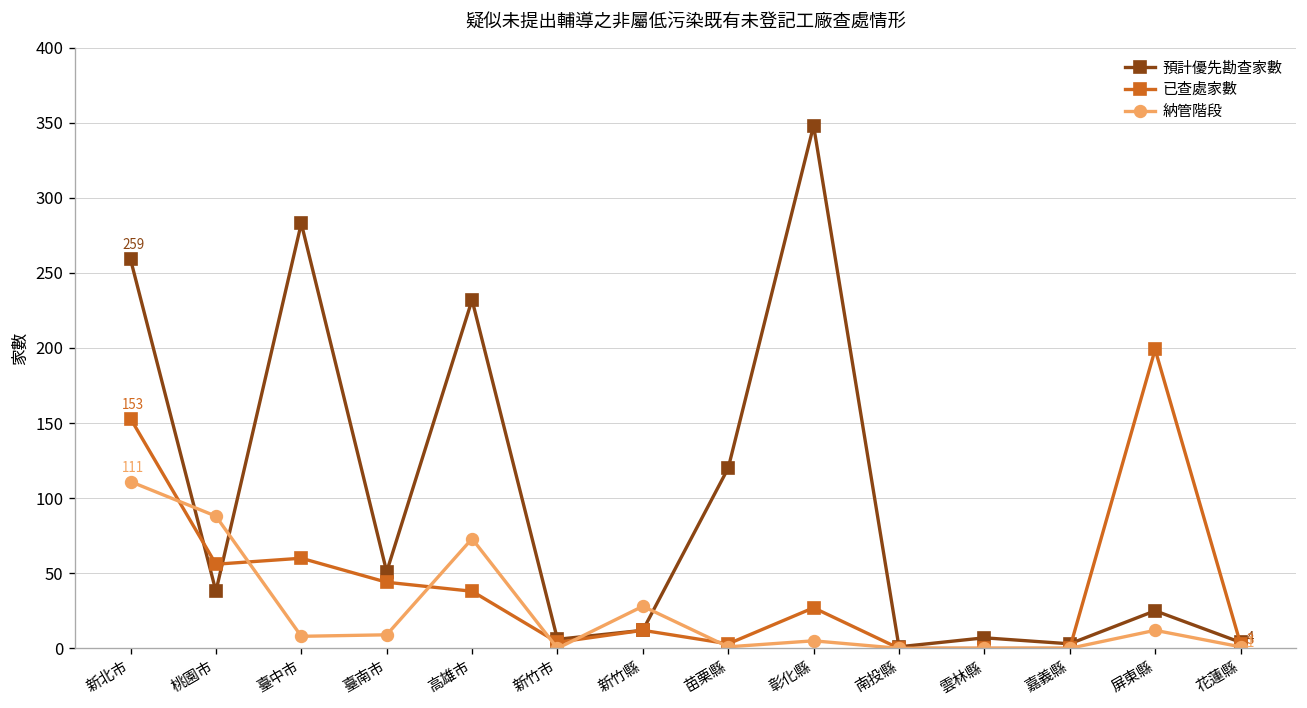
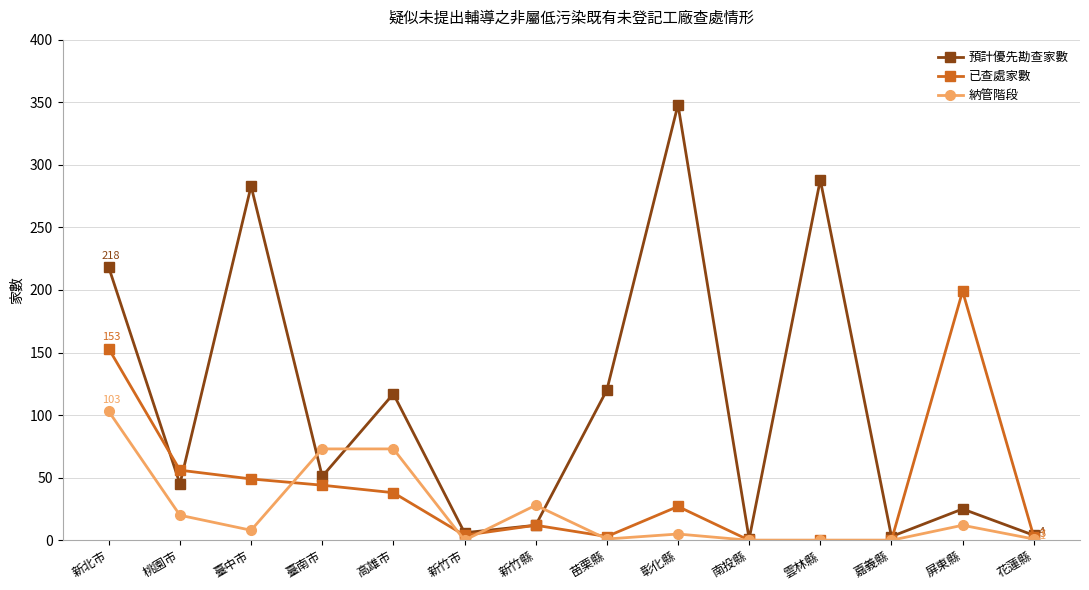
  {
    "預計優先勘查家數": {
-     "新北市": 259,
-     "桃園市": 38,
-     "高雄市": 232,
-     "雲林縣": 7
+     "新北市": 218,
+     "桃園市": 45,
+     "高雄市": 117,
+     "雲林縣": 288
    },
    "已查處家數": {
      "桃園市": 56,
-     "臺中市": 60,
+     "臺中市": 49,
      "臺南市": 44,
      "高雄市": 38,
      "彰化縣": 27,
      "屏東縣": 199
    },
    "納管階段": {
-     "新北市": 111,
-     "桃園市": 88,
-     "臺南市": 9
+     "新北市": 103,
+     "桃園市": 20,
+     "臺南市": 73
    }
  }
